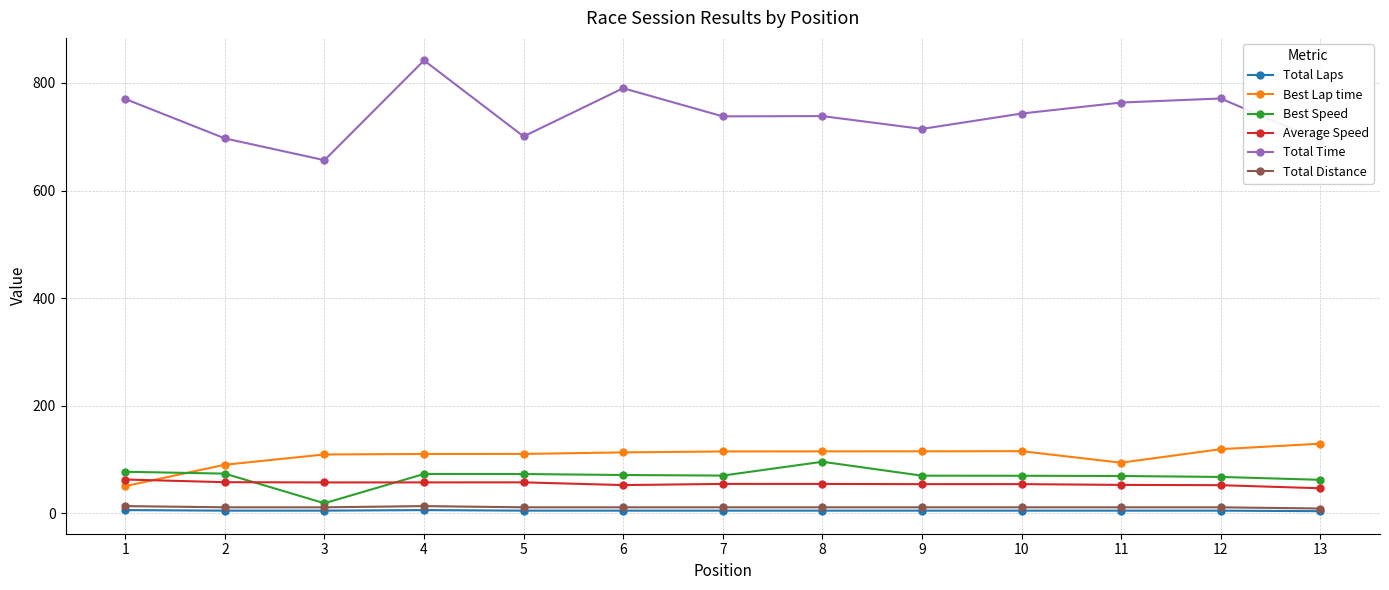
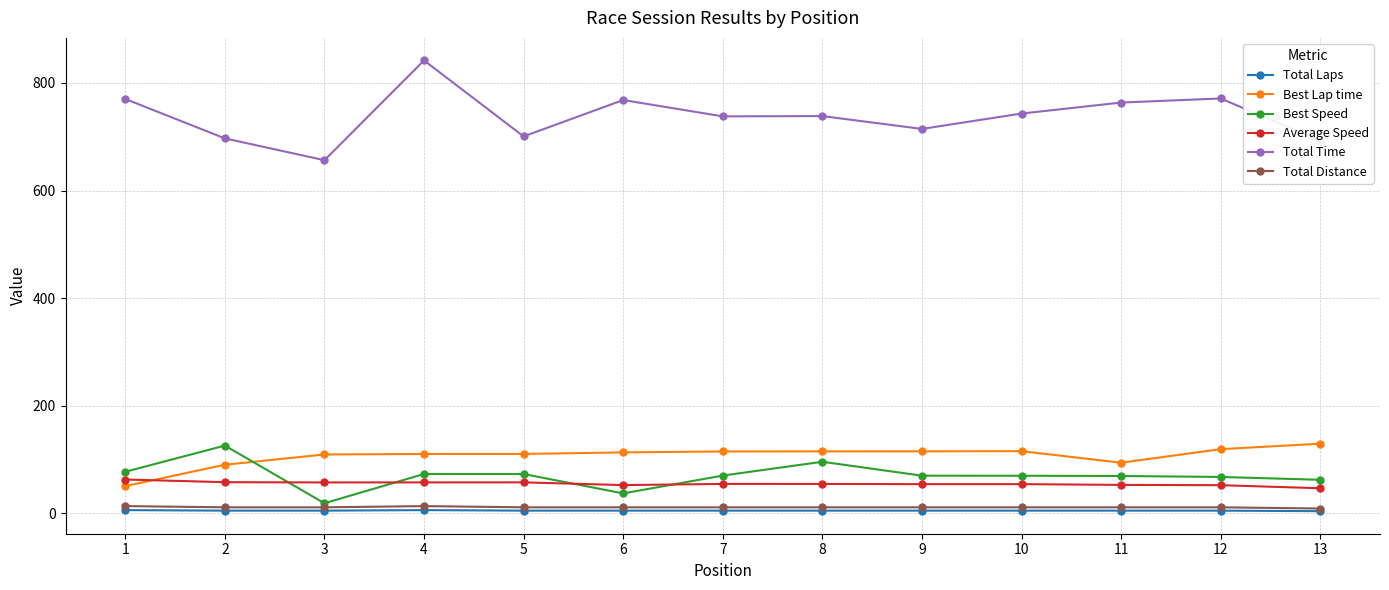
  {
    "Total Laps": {
      "1": 10,
      "2": 10,
      "3": 10,
      "4": 10,
      "5": 10,
      "6": 10,
      "7": 10,
      "8": 10,
      "9": 10,
      "10": 10,
      "11": 10,
      "12": 10,
      "13": 0
    },
    "Best Lap time": {
      "1": 50,
      "2": 90,
      "3": 110,
      "4": 110,
      "5": 110,
      "6": 110,
      "7": 120,
      "8": 120,
      "9": 120,
      "10": 120,
      "11": 90,
      "12": 120,
      "13": 130
    },
    "Best Speed": {
      "1": 80,
-     "2": 70,
+     "2": 130,
      "3": 20,
      "4": 70,
      "5": 70,
-     "6": 70,
+     "6": 40,
      "7": 70,
      "8": 100,
      "9": 70,
      "10": 70,
      "11": 70,
      "12": 70,
      "13": 60
    },
    "Average Speed": {
      "1": 60,
      "2": 60,
      "3": 60,
      "4": 60,
      "5": 60,
      "6": 50,
      "7": 50,
      "8": 50,
      "9": 50,
      "10": 50,
      "11": 50,
      "12": 50,
      "13": 50
    },
    "Total Time": {
      "1": 770,
      "2": 700,
      "3": 660,
      "4": 840,
      "5": 700,
-     "6": 790,
+     "6": 770,
      "7": 740,
      "8": 740,
      "9": 710,
      "10": 740,
      "11": 760,
      "12": 770
    },
    "Total Distance": {
      "1": 10,
      "2": 10,
      "3": 10,
      "4": 10,
      "5": 10,
      "6": 10,
      "7": 10,
      "8": 10,
      "9": 10,
      "10": 10,
      "11": 10,
      "12": 10,
      "13": 10
    }
  }
